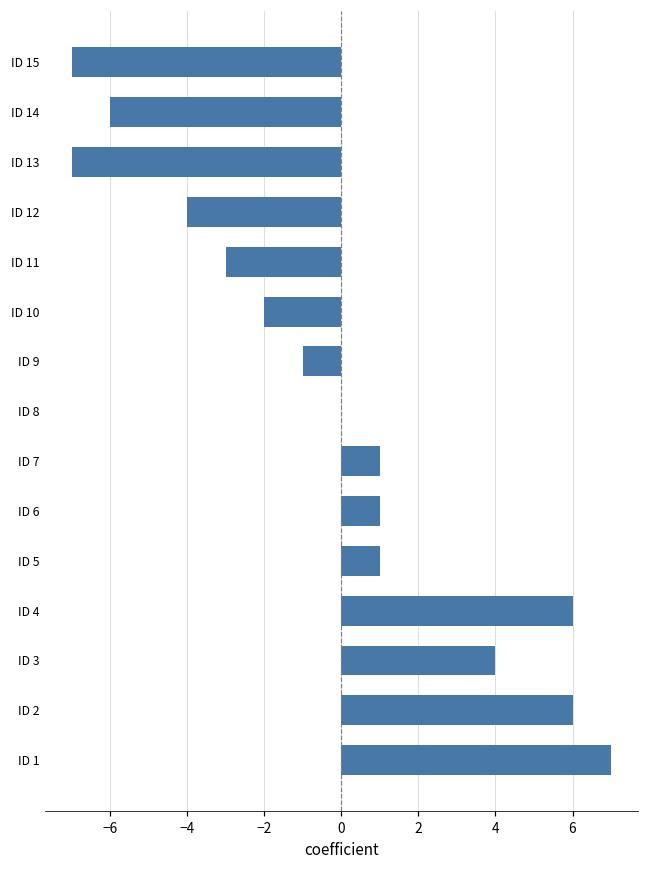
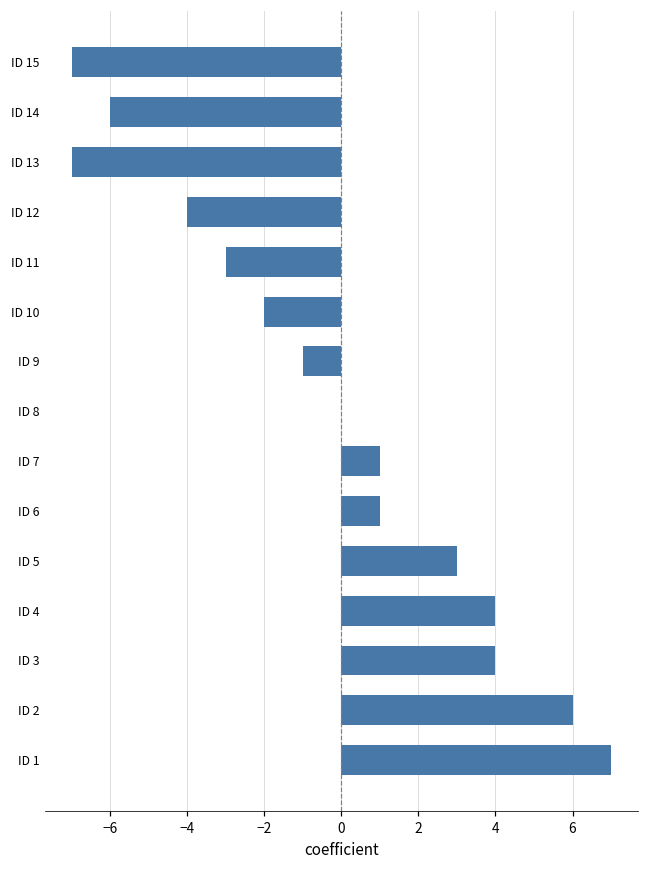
  {
    "ID 15": -7.0,
    "ID 14": -6.0,
    "ID 13": -7.0,
    "ID 12": -4.0,
    "ID 11": -3.0,
    "ID 10": -2.0,
    "ID 9": -1.0,
    "ID 8": 0.0,
    "ID 7": 1.0,
    "ID 6": 1.0,
-   "ID 5": 1.0,
-   "ID 4": 6.0,
+   "ID 5": 3.0,
+   "ID 4": 4.0,
    "ID 3": 4.0,
    "ID 2": 6.0,
    "ID 1": 7.0
  }
